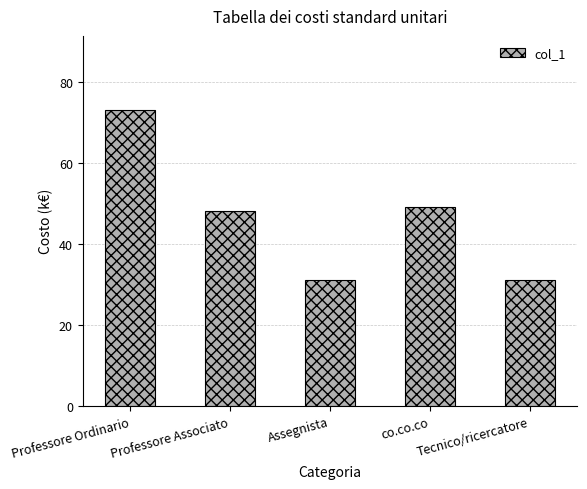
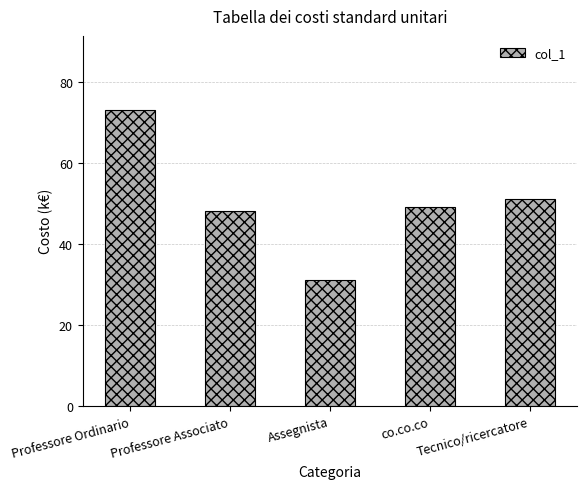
  {
    "Professore Ordinario": 73,
    "Professore Associato": 48,
    "Assegnista": 31,
    "co.co.co": 49,
-   "Tecnico/ricercatore": 31
+   "Tecnico/ricercatore": 51
  }
